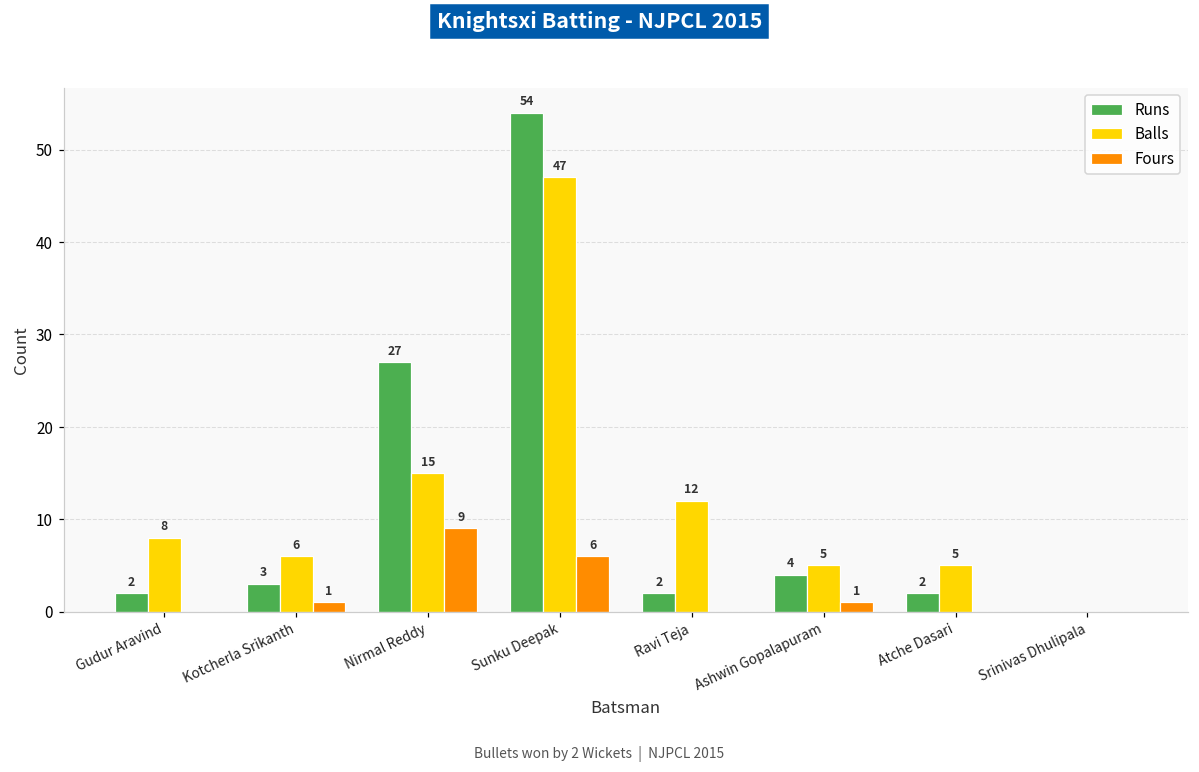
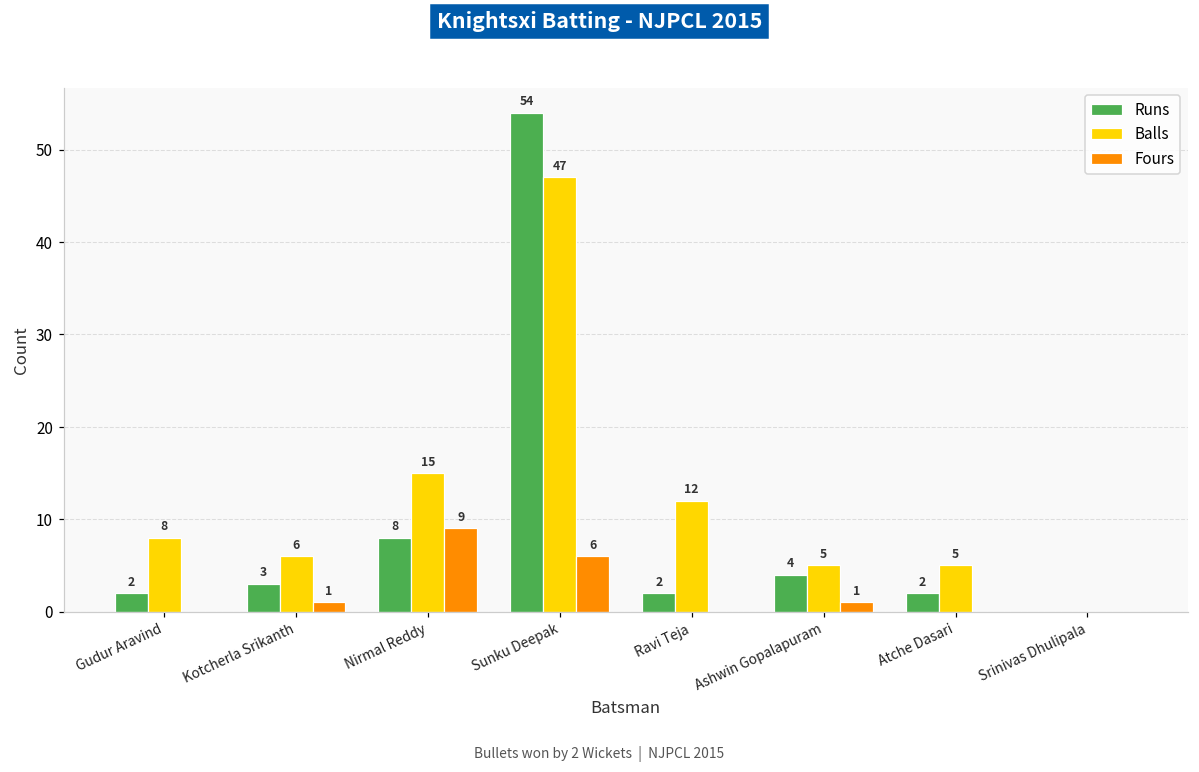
  {
    "Runs": {
      "Gudur Aravind": 2,
      "Kotcherla Srikanth": 3,
-     "Nirmal Reddy": 27,
+     "Nirmal Reddy": 8,
      "Sunku Deepak": 54,
      "Ravi Teja": 2,
      "Ashwin Gopalapuram": 4,
      "Atche Dasari": 2
    },
    "Balls": {
      "Gudur Aravind": 8,
      "Kotcherla Srikanth": 6,
      "Nirmal Reddy": 15,
      "Sunku Deepak": 47,
      "Ravi Teja": 12,
      "Ashwin Gopalapuram": 5,
      "Atche Dasari": 5
    },
    "Fours": {
      "Kotcherla Srikanth": 1,
      "Nirmal Reddy": 9,
      "Sunku Deepak": 6,
      "Ashwin Gopalapuram": 1
    }
  }
